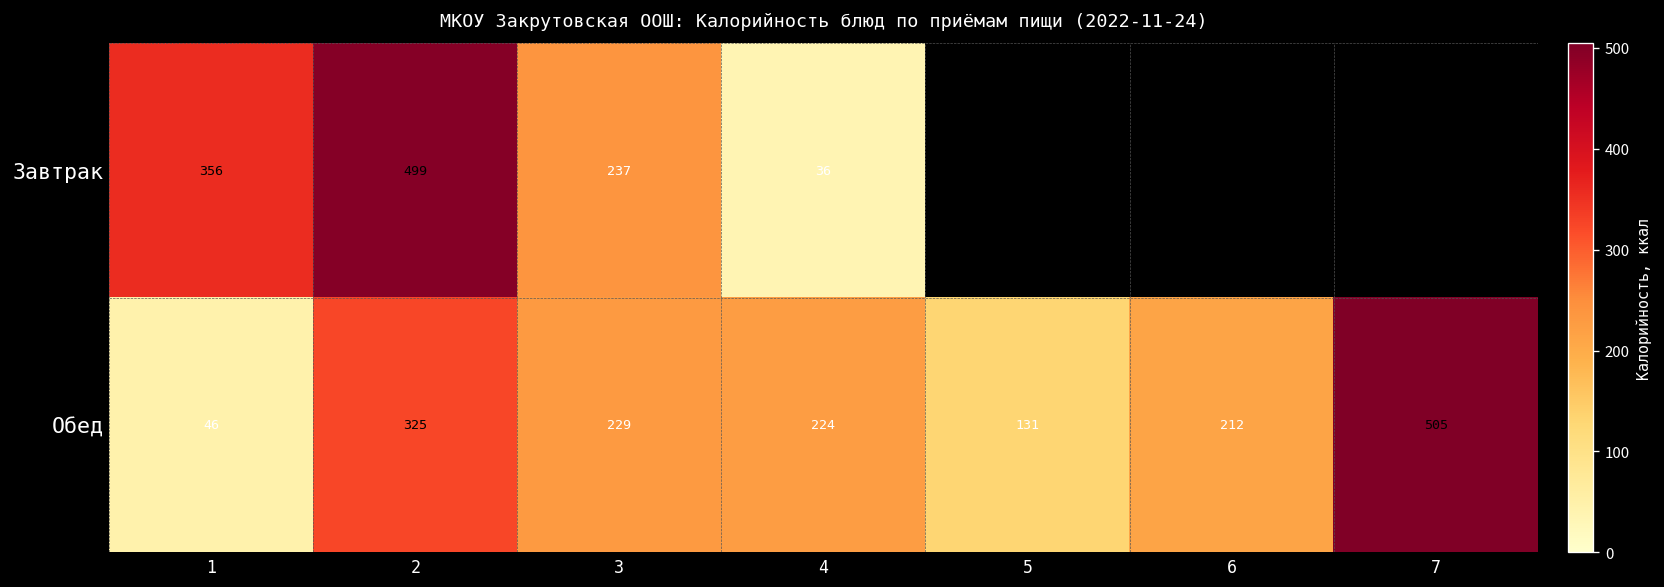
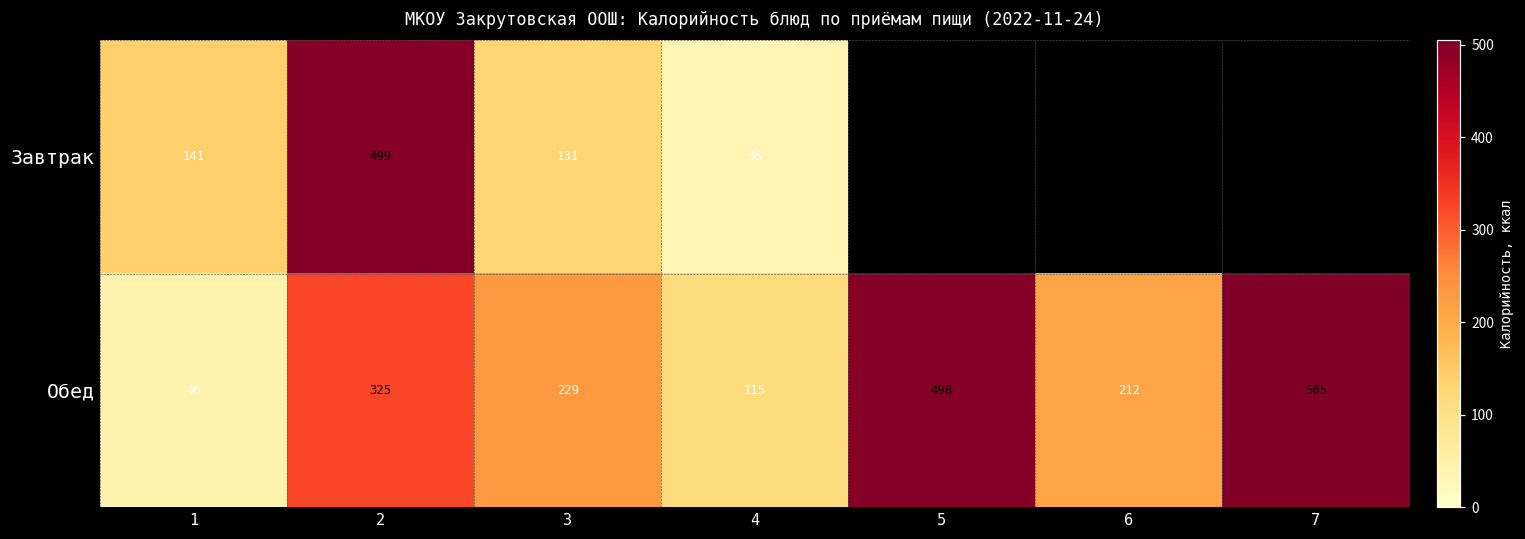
  {
    "Завтрак": {
-     "1": 356,
+     "1": 141,
      "2": 499,
-     "3": 237,
+     "3": 131,
      "4": 36
    },
    "Обед": {
      "1": 46,
      "2": 325,
      "3": 229,
-     "4": 224,
-     "5": 131,
+     "4": 115,
+     "5": 498,
      "6": 212,
      "7": 505
    }
  }
